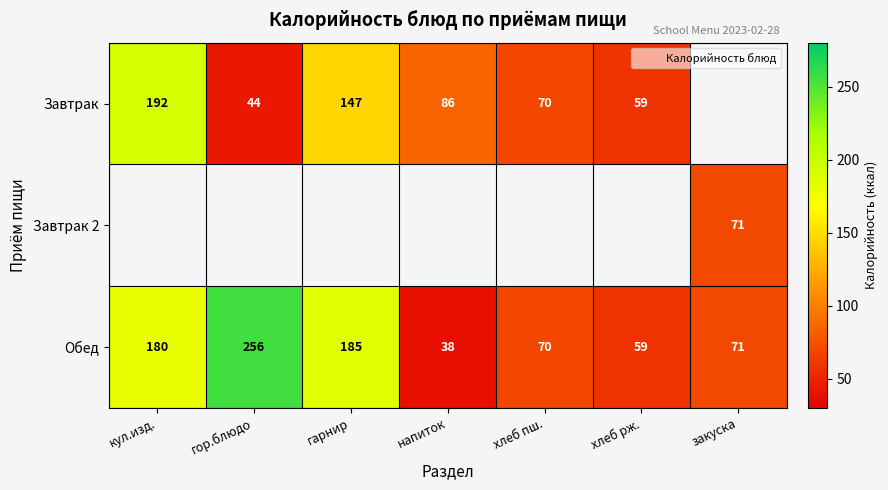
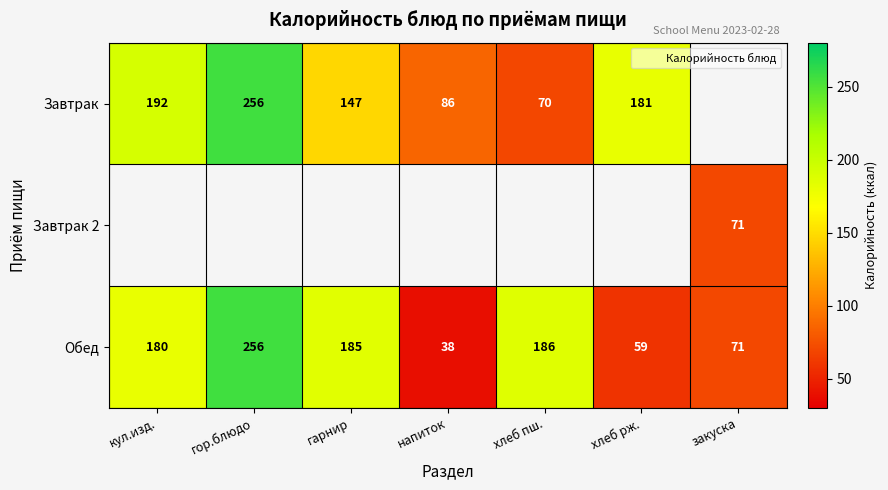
  {
    "Завтрак": {
      "кул.изд.": 192,
-     "гор.блюдо": 44,
+     "гор.блюдо": 256,
      "гарнир": 147,
      "напиток": 86,
      "хлеб пш.": 70,
-     "хлеб рж.": 59
+     "хлеб рж.": 181
    },
    "Завтрак 2": {
      "закуска": 71
    },
    "Обед": {
      "кул.изд.": 180,
      "гор.блюдо": 256,
      "гарнир": 185,
      "напиток": 38,
-     "хлеб пш.": 70,
+     "хлеб пш.": 186,
      "хлеб рж.": 59,
      "закуска": 71
    }
  }
